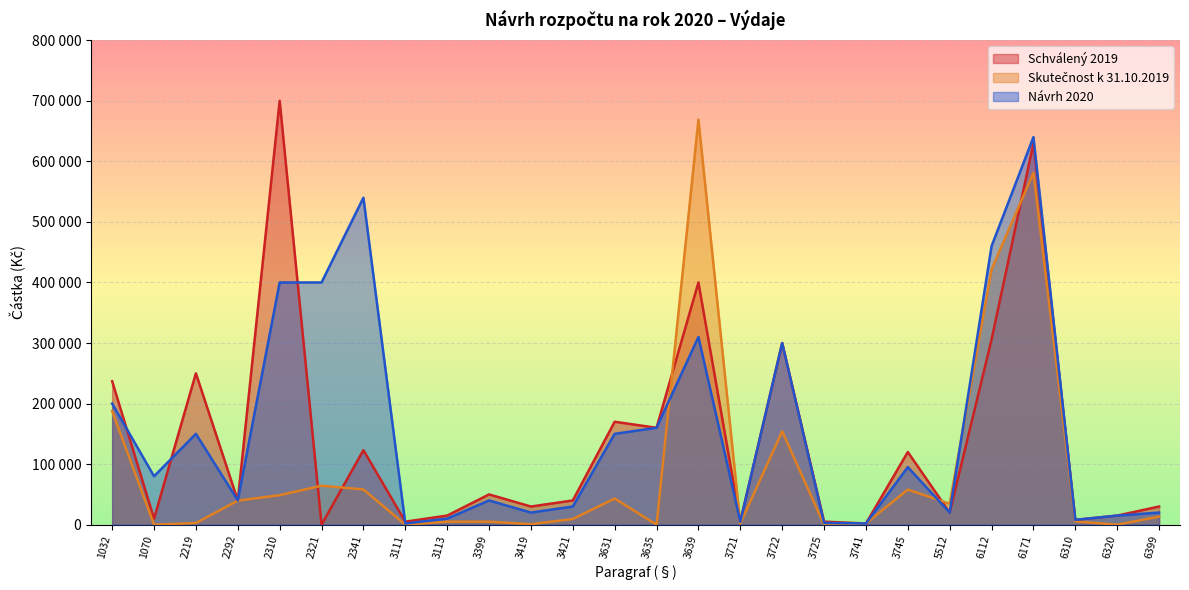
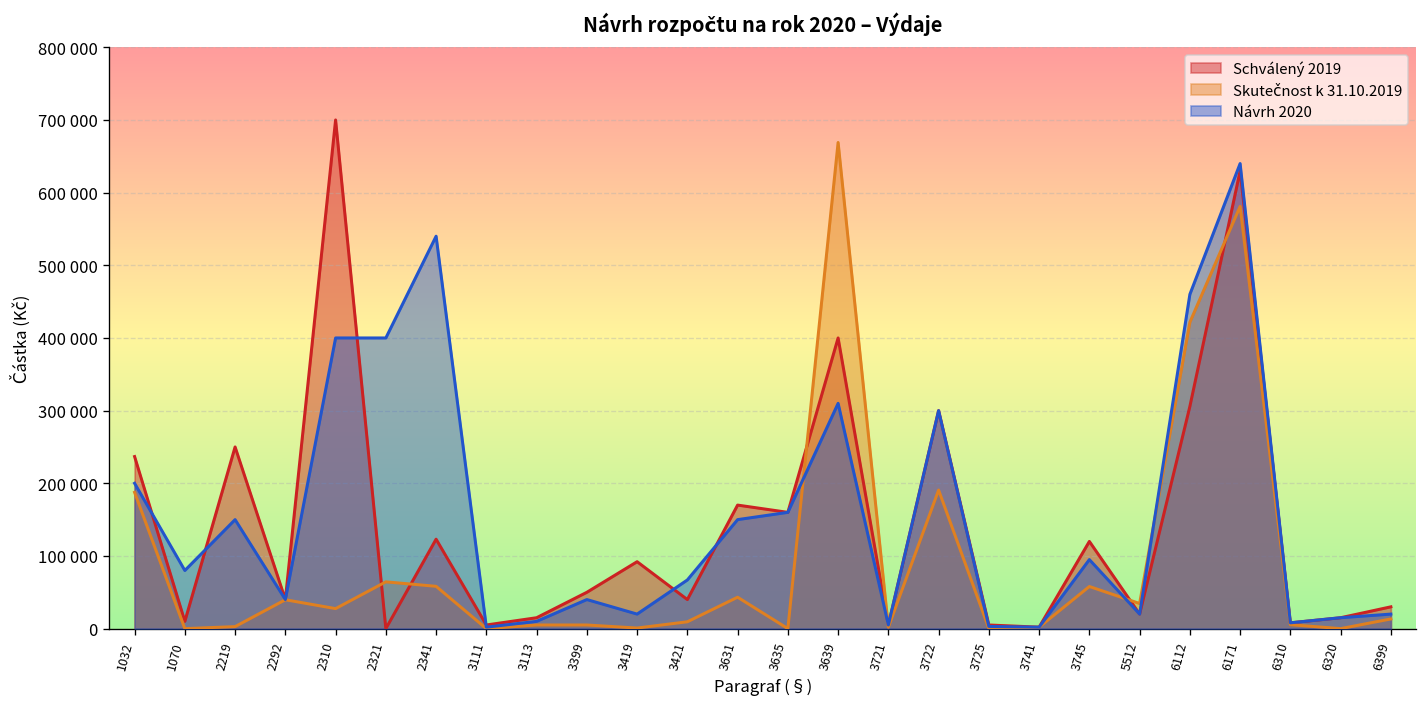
  {
    "Schválený 2019": {
      "1032": 240000,
      "1070": 10000,
      "2219": 250000,
      "2310": 700000,
      "2321": 0,
      "2341": 120000,
      "3113": 20000,
      "3399": 50000,
-     "3419": 30000,
+     "3419": 90000,
      "3421": 40000,
      "3631": 170000,
      "3639": 400000,
      "3745": 120000,
      "6112": 310000,
      "6171": 630000,
      "6399": 30000
    },
    "Skutečnost k 31.10.2019": {
      "1032": 190000,
      "1070": 0,
      "2219": 0,
-     "2310": 50000,
+     "2310": 30000,
      "2321": 60000,
      "2341": 60000,
      "3113": 10000,
      "3399": 0,
      "3419": 0,
      "3421": 10000,
      "3631": 40000,
      "3635": 0,
      "3639": 670000,
-     "3722": 150000,
+     "3722": 190000,
      "3745": 60000,
      "5512": 30000,
      "6112": 420000,
      "6171": 580000,
      "6320": 0,
      "6399": 10000
    },
    "Návrh 2020": {
      "1032": 200000,
      "1070": 80000,
      "2219": 150000,
      "2310": 400000,
      "2321": 400000,
      "2341": 540000,
      "3113": 10000,
      "3399": 40000,
      "3419": 20000,
-     "3421": 30000,
+     "3421": 70000,
      "3631": 150000,
      "3639": 310000,
      "3745": 100000,
      "6112": 460000,
      "6171": 640000,
      "6399": 20000
    }
  }
